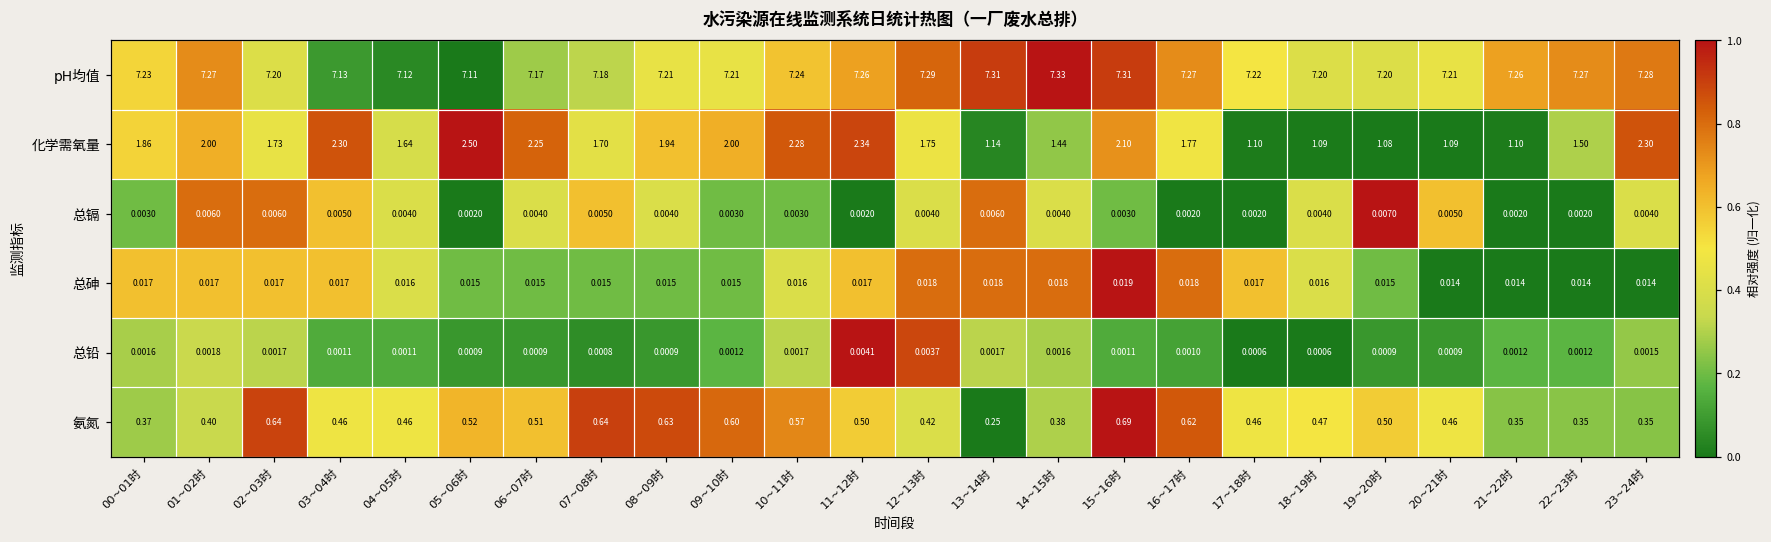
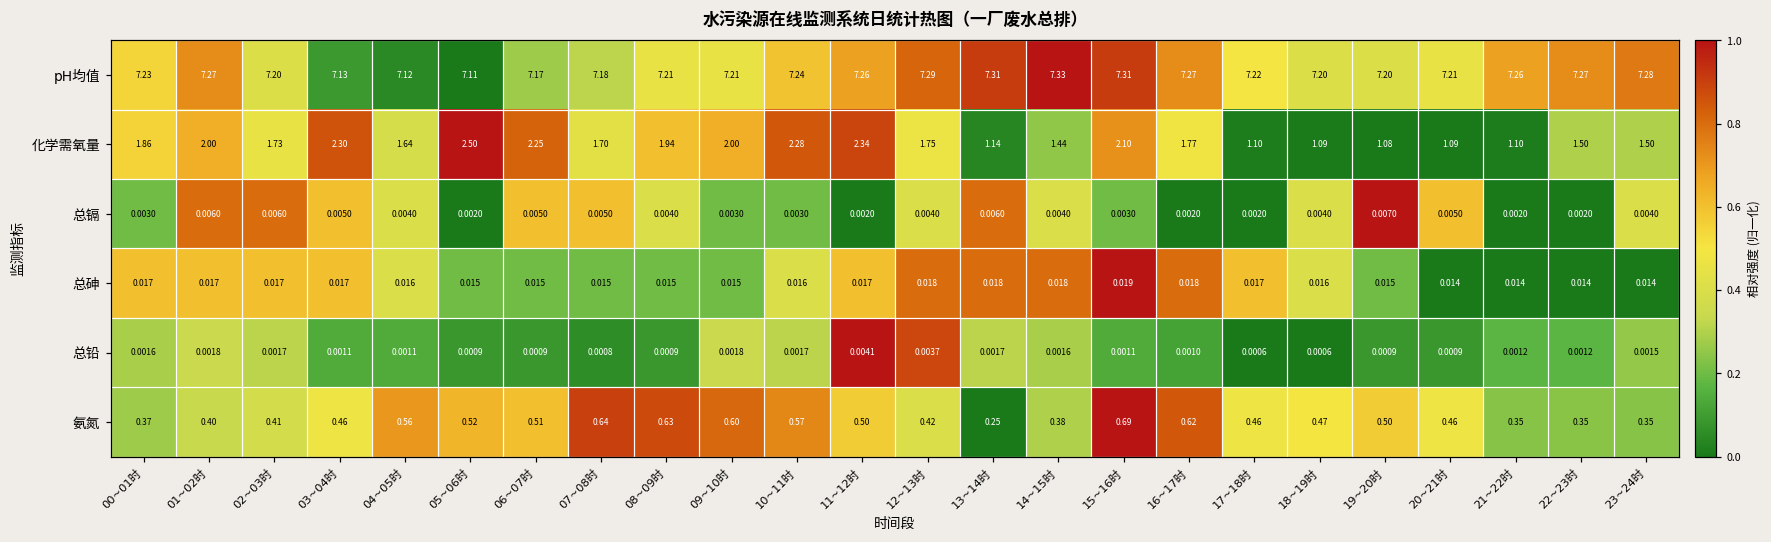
  {
    "pH均值": {
      "00~01时": 7.23,
      "01~02时": 7.27,
      "02~03时": 7.20,
      "03~04时": 7.13,
      "04~05时": 7.12,
      "05~06时": 7.11,
      "06~07时": 7.17,
      "07~08时": 7.18,
      "08~09时": 7.21,
      "09~10时": 7.21,
      "10~11时": 7.24,
      "11~12时": 7.26,
      "12~13时": 7.29,
      "13~14时": 7.31,
      "14~15时": 7.33,
      "15~16时": 7.31,
      "16~17时": 7.27,
      "17~18时": 7.22,
      "18~19时": 7.20,
      "19~20时": 7.20,
      "20~21时": 7.21,
      "21~22时": 7.26,
      "22~23时": 7.27,
      "23~24时": 7.28
    },
    "化学需氧量": {
      "00~01时": 1.86,
      "01~02时": 2.00,
      "02~03时": 1.73,
      "03~04时": 2.30,
      "04~05时": 1.64,
      "05~06时": 2.50,
      "06~07时": 2.25,
      "07~08时": 1.70,
      "08~09时": 1.94,
      "09~10时": 2.00,
      "10~11时": 2.28,
      "11~12时": 2.34,
      "12~13时": 1.75,
      "13~14时": 1.14,
      "14~15时": 1.44,
      "15~16时": 2.10,
      "16~17时": 1.77,
      "17~18时": 1.10,
      "18~19时": 1.09,
      "19~20时": 1.08,
      "20~21时": 1.09,
      "21~22时": 1.10,
      "22~23时": 1.50,
-     "23~24时": 2.30
+     "23~24时": 1.50
    },
    "总镉": {
      "00~01时": 0.0030,
      "01~02时": 0.0060,
      "02~03时": 0.0060,
      "03~04时": 0.0050,
      "04~05时": 0.0040,
      "05~06时": 0.0020,
-     "06~07时": 0.0040,
+     "06~07时": 0.0050,
      "07~08时": 0.0050,
      "08~09时": 0.0040,
      "09~10时": 0.0030,
      "10~11时": 0.0030,
      "11~12时": 0.0020,
      "12~13时": 0.0040,
      "13~14时": 0.0060,
      "14~15时": 0.0040,
      "15~16时": 0.0030,
      "16~17时": 0.0020,
      "17~18时": 0.0020,
      "18~19时": 0.0040,
      "19~20时": 0.0070,
      "20~21时": 0.0050,
      "21~22时": 0.0020,
      "22~23时": 0.0020,
      "23~24时": 0.0040
    },
    "总砷": {
      "00~01时": 0.017,
      "01~02时": 0.017,
      "02~03时": 0.017,
      "03~04时": 0.017,
      "04~05时": 0.016,
      "05~06时": 0.015,
      "06~07时": 0.015,
      "07~08时": 0.015,
      "08~09时": 0.015,
      "09~10时": 0.015,
      "10~11时": 0.016,
      "11~12时": 0.017,
      "12~13时": 0.018,
      "13~14时": 0.018,
      "14~15时": 0.018,
      "15~16时": 0.019,
      "16~17时": 0.018,
      "17~18时": 0.017,
      "18~19时": 0.016,
      "19~20时": 0.015,
      "20~21时": 0.014,
      "21~22时": 0.014,
      "22~23时": 0.014,
      "23~24时": 0.014
    },
    "总铅": {
      "00~01时": 0.0016,
      "01~02时": 0.0018,
      "02~03时": 0.0017,
      "03~04时": 0.0011,
      "04~05时": 0.0011,
      "05~06时": 0.0009,
      "06~07时": 0.0009,
      "07~08时": 0.0008,
      "08~09时": 0.0009,
-     "09~10时": 0.0012,
+     "09~10时": 0.0018,
      "10~11时": 0.0017,
      "11~12时": 0.0041,
      "12~13时": 0.0037,
      "13~14时": 0.0017,
      "14~15时": 0.0016,
      "15~16时": 0.0011,
      "16~17时": 0.0010,
      "17~18时": 0.0006,
      "18~19时": 0.0006,
      "19~20时": 0.0009,
      "20~21时": 0.0009,
      "21~22时": 0.0012,
      "22~23时": 0.0012,
      "23~24时": 0.0015
    },
    "氨氮": {
      "00~01时": 0.37,
      "01~02时": 0.40,
-     "02~03时": 0.64,
+     "02~03时": 0.41,
      "03~04时": 0.46,
-     "04~05时": 0.46,
+     "04~05时": 0.56,
      "05~06时": 0.52,
      "06~07时": 0.51,
      "07~08时": 0.64,
      "08~09时": 0.63,
      "09~10时": 0.60,
      "10~11时": 0.57,
      "11~12时": 0.50,
      "12~13时": 0.42,
      "13~14时": 0.25,
      "14~15时": 0.38,
      "15~16时": 0.69,
      "16~17时": 0.62,
      "17~18时": 0.46,
      "18~19时": 0.47,
      "19~20时": 0.50,
      "20~21时": 0.46,
      "21~22时": 0.35,
      "22~23时": 0.35,
      "23~24时": 0.35
    }
  }
